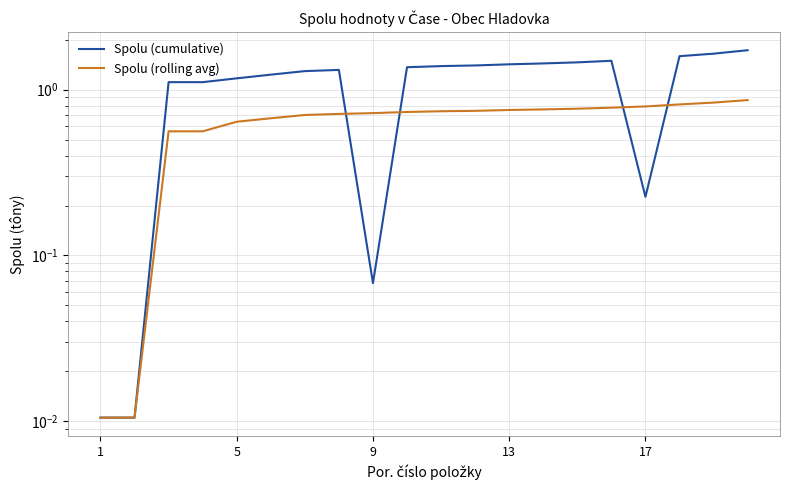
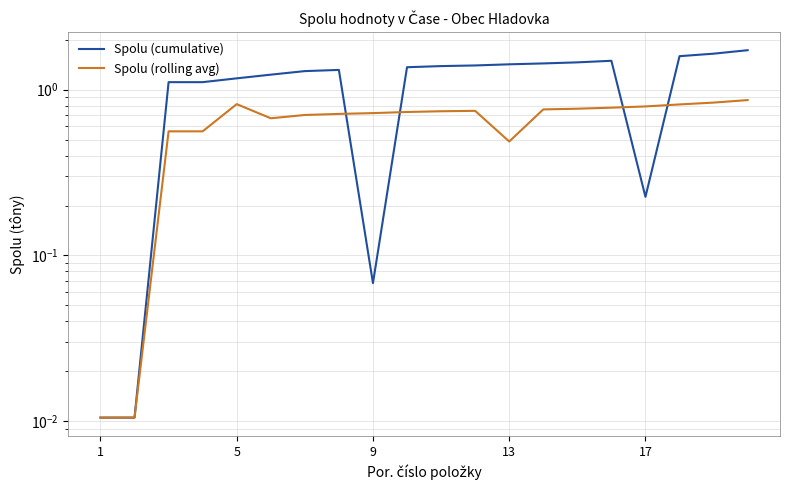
  {
    "Spolu (cumulative)": {
      "5": 1.2,
      "9": 0.07,
      "13": 1.4,
      "17": 0.23
    },
    "Spolu (rolling avg)": {
-     "5": 0.64,
+     "5": 0.8,
      "9": 0.7,
-     "13": 0.8,
+     "13": 0.49,
      "17": 0.8
    }
  }
